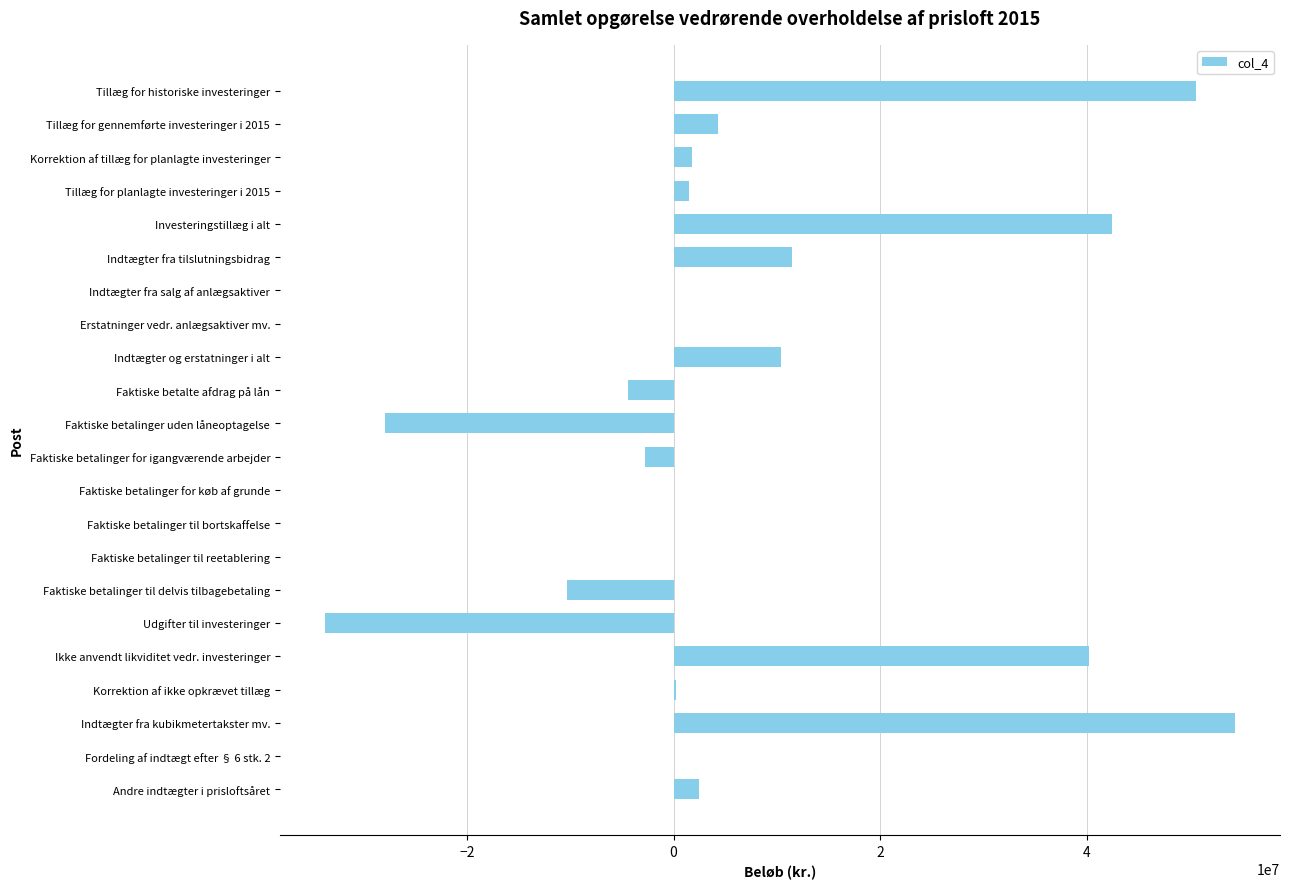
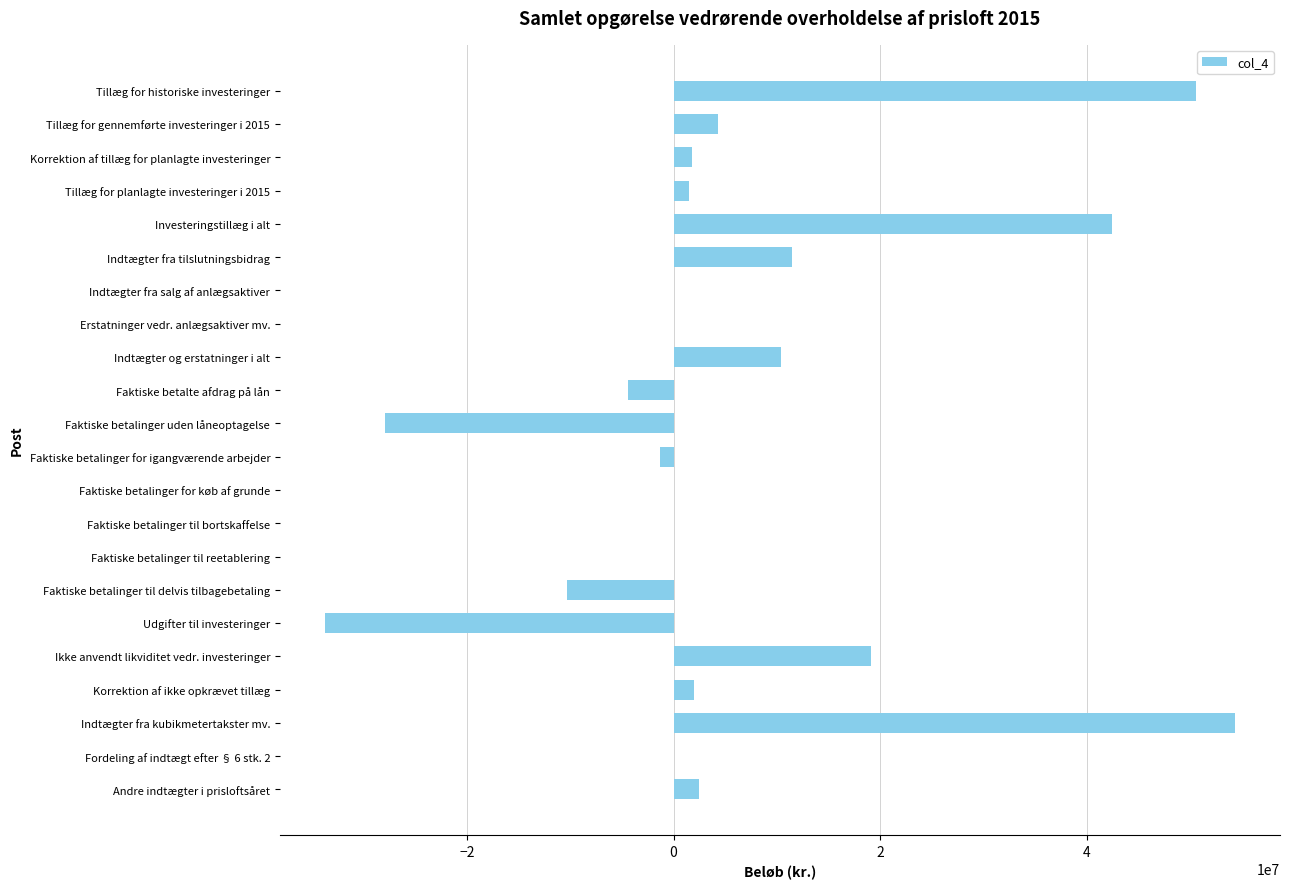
  {
    "Tillæg for historiske investeringer": 50600000,
    "Tillæg for gennemførte investeringer i 2015": 4300000,
    "Korrektion af tillæg for planlagte investeringer": 1800000,
    "Tillæg for planlagte investeringer i 2015": 1500000,
    "Investeringstillæg i alt": 42500000,
    "Indtægter fra tilslutningsbidrag": 11500000,
    "Indtægter fra salg af anlægsaktiver": 0,
    "Erstatninger vedr. anlægsaktiver mv.": 0,
    "Indtægter og erstatninger i alt": 10400000,
    "Faktiske betalte afdrag på lån": -4400000,
    "Faktiske betalinger uden låneoptagelse": -27900000,
-   "Faktiske betalinger for igangværende arbejder": -2700000,
+   "Faktiske betalinger for igangværende arbejder": -1300000,
    "Faktiske betalinger for køb af grunde": 0,
    "Faktiske betalinger til bortskaffelse": 0,
    "Faktiske betalinger til reetablering": 0,
    "Faktiske betalinger til delvis tilbagebetaling": -10400000,
    "Udgifter til investeringer": -33700000,
-   "Ikke anvendt likviditet vedr. investeringer": 40300000,
-   "Korrektion af ikke opkrævet tillæg": 200000,
+   "Ikke anvendt likviditet vedr. investeringer": 19200000,
+   "Korrektion af ikke opkrævet tillæg": 2000000,
    "Indtægter fra kubikmetertakster mv.": 54300000,
    "Fordeling af indtægt efter § 6 stk. 2": 0,
    "Andre indtægter i prisloftsåret": 2500000
  }
